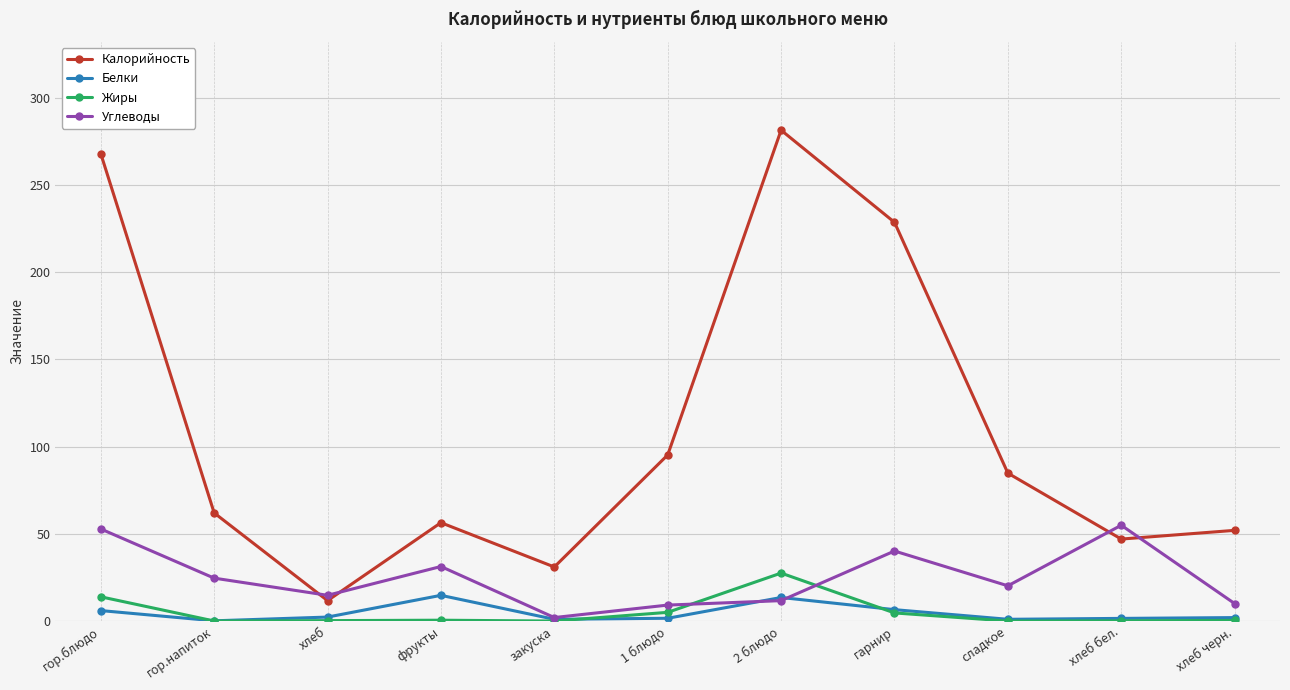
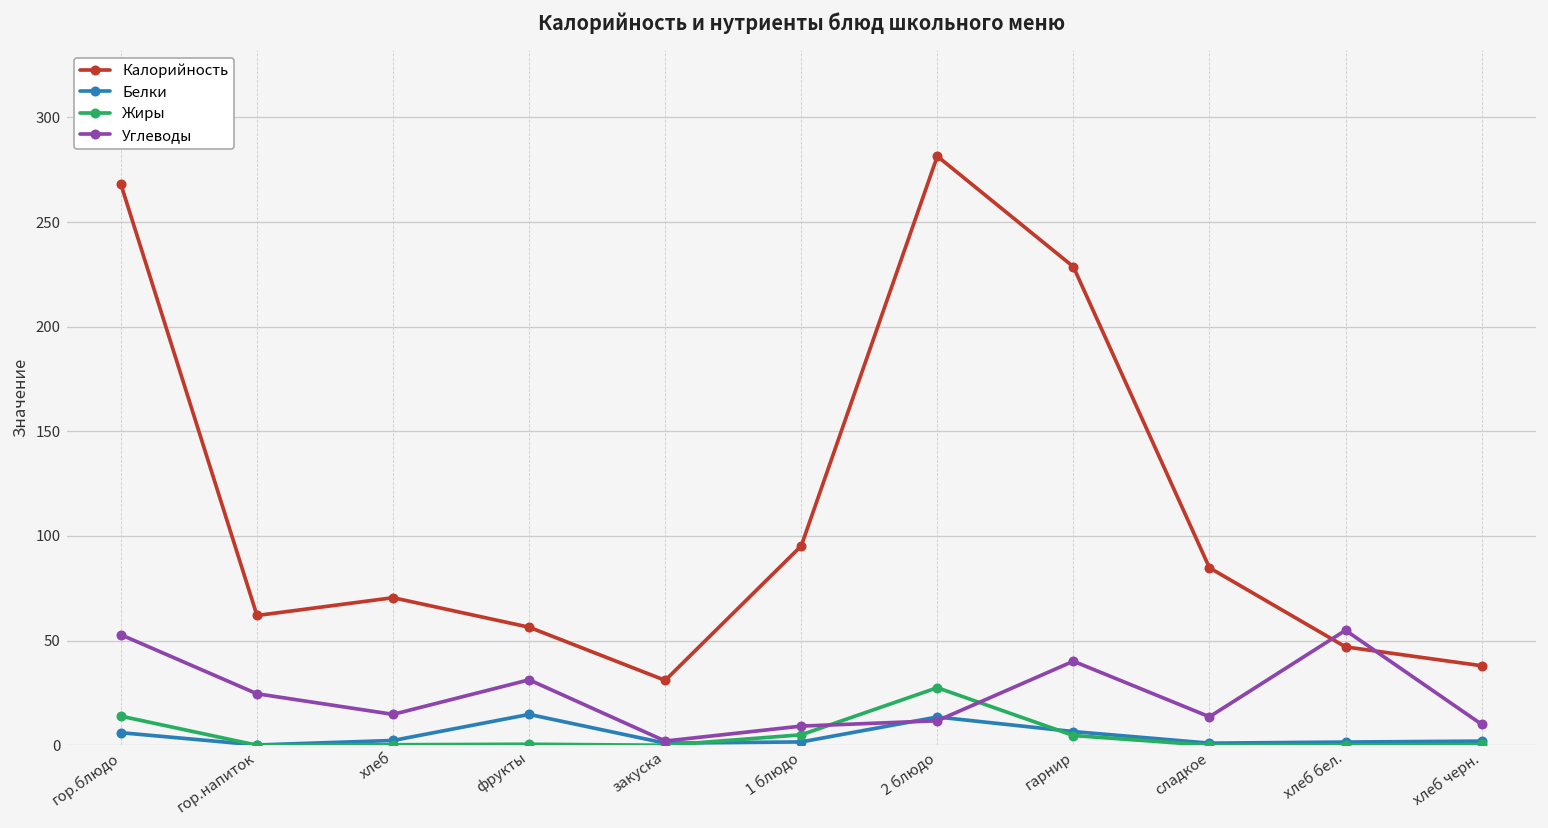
  {
    "Калорийность": {
      "гор.блюдо": 268,
      "гор.напиток": 62,
-     "хлеб": 12,
+     "хлеб": 71,
      "фрукты": 56,
      "закуска": 31,
      "1 блюдо": 95,
      "2 блюдо": 281,
      "гарнир": 229,
      "сладкое": 85,
      "хлеб бел.": 47,
-     "хлеб черн.": 52
+     "хлеб черн.": 38
    },
    "Белки": {
      "гор.блюдо": 6,
      "хлеб": 2,
      "фрукты": 15,
      "1 блюдо": 2,
      "2 блюдо": 14,
      "гарнир": 7,
      "хлеб черн.": 2
    },
    "Жиры": {
      "гор.блюдо": 14,
      "хлеб": 0,
      "фрукты": 0,
      "1 блюдо": 5,
      "2 блюдо": 28,
      "гарнир": 5,
      "хлеб черн.": 0
    },
    "Углеводы": {
      "гор.блюдо": 53,
      "гор.напиток": 25,
      "хлеб": 15,
      "фрукты": 31,
      "1 блюдо": 9,
      "2 блюдо": 12,
      "гарнир": 40,
-     "сладкое": 20,
+     "сладкое": 14,
      "хлеб бел.": 55,
      "хлеб черн.": 10
    }
  }
